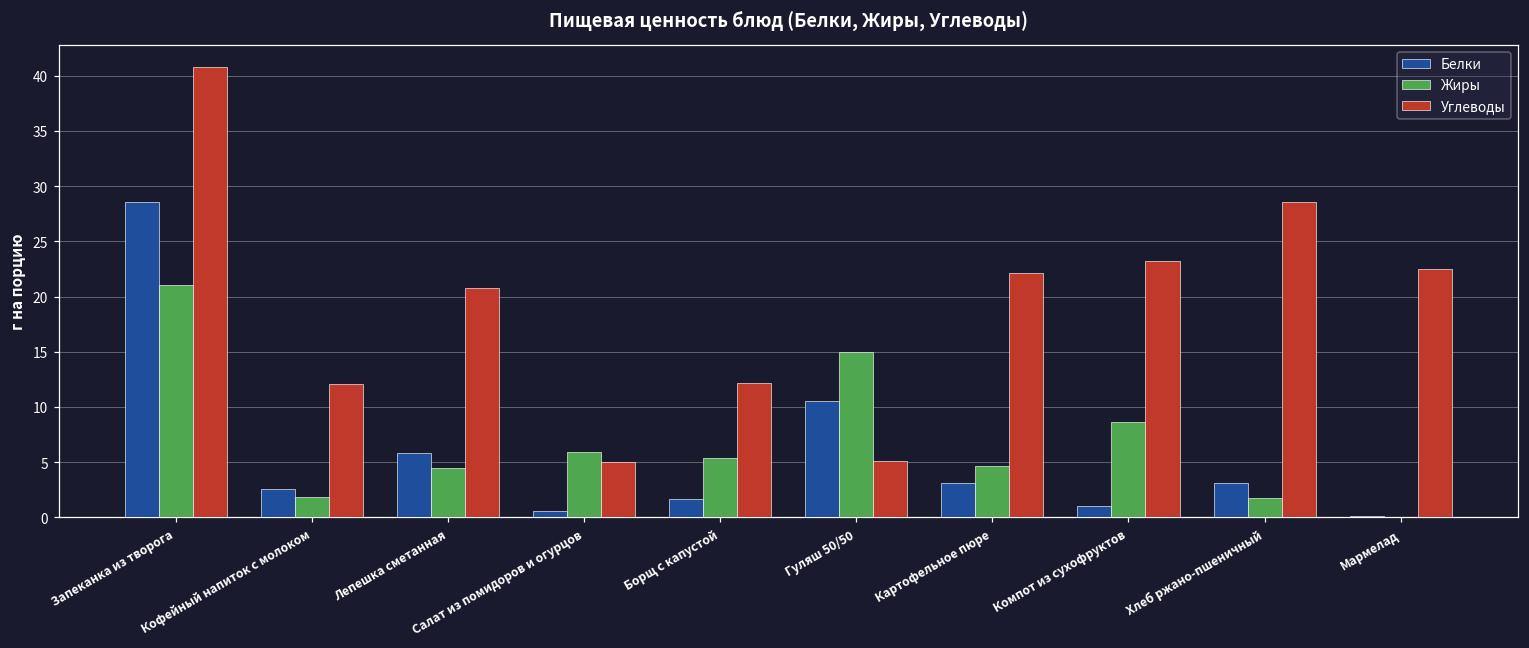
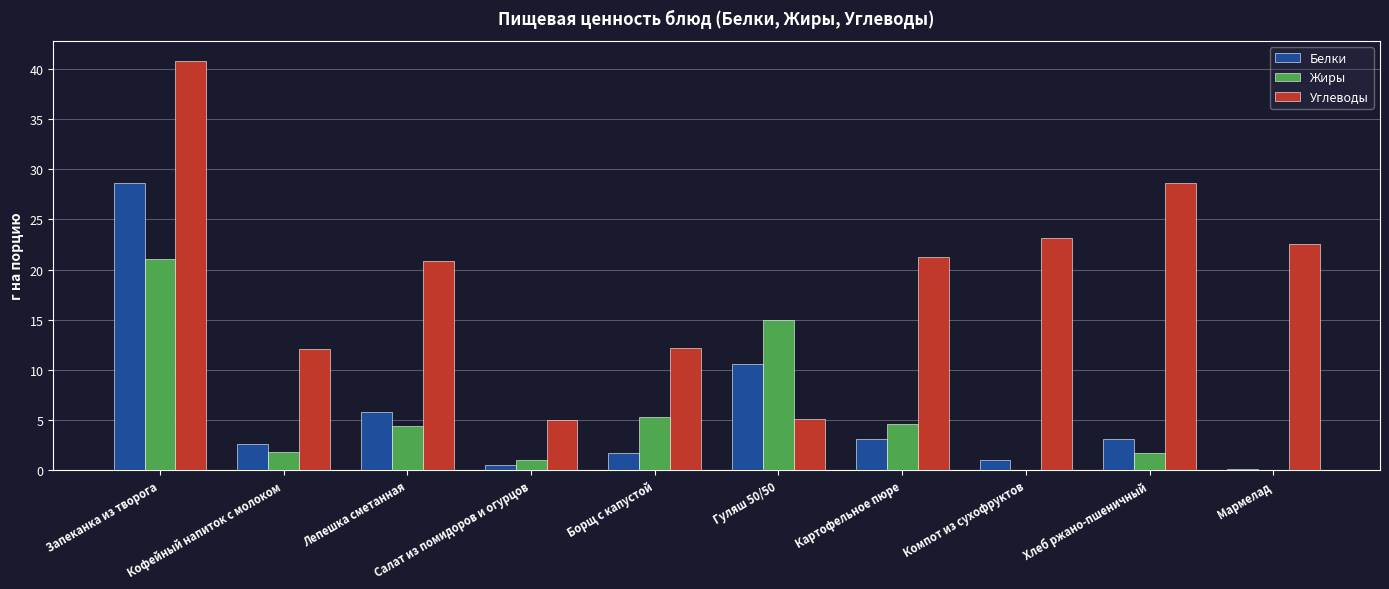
  {
    "Белки": {
      "Запеканка из творога": 28.6,
      "Кофейный напиток с молоком": 2.6,
      "Лепешка сметанная": 5.8,
      "Салат из помидоров и огурцов": 0.5,
      "Борщ с капустой": 1.7,
      "Гуляш 50/50": 10.5,
      "Картофельное пюре": 3.1,
      "Компот из сухофруктов": 1.0,
      "Хлеб ржано-пшеничный": 3.1
    },
    "Жиры": {
      "Запеканка из творога": 21.0,
      "Кофейный напиток с молоком": 1.9,
      "Лепешка сметанная": 4.4,
-     "Салат из помидоров и огурцов": 6.0,
+     "Салат из помидоров и огурцов": 1.1,
      "Борщ с капустой": 5.3,
      "Гуляш 50/50": 15.0,
      "Картофельное пюре": 4.7,
-     "Компот из сухофруктов": 8.7,
+     "Компот из сухофруктов": 0.1,
      "Хлеб ржано-пшеничный": 1.7,
      "Мармелад": 0.0
    },
    "Углеводы": {
      "Запеканка из творога": 40.8,
      "Кофейный напиток с молоком": 12.1,
      "Лепешка сметанная": 20.8,
      "Салат из помидоров и огурцов": 5.0,
      "Борщ с капустой": 12.1,
      "Гуляш 50/50": 5.1,
-     "Картофельное пюре": 22.2,
+     "Картофельное пюре": 21.3,
      "Компот из сухофруктов": 23.2,
      "Хлеб ржано-пшеничный": 28.6,
      "Мармелад": 22.5
    }
  }
